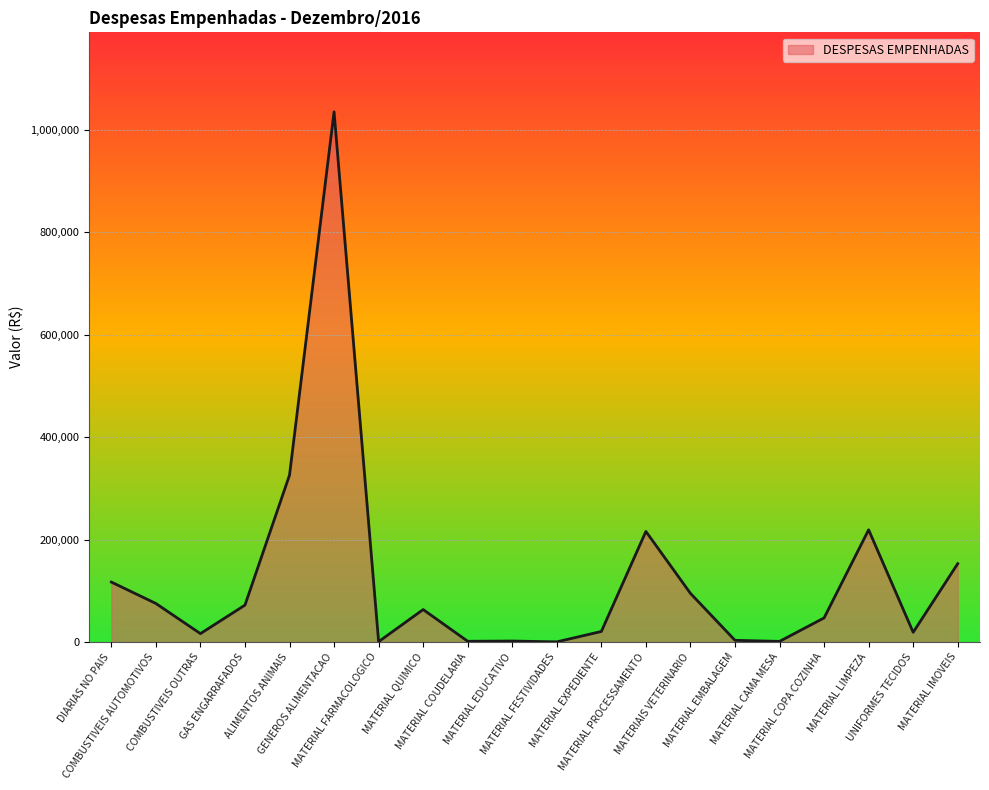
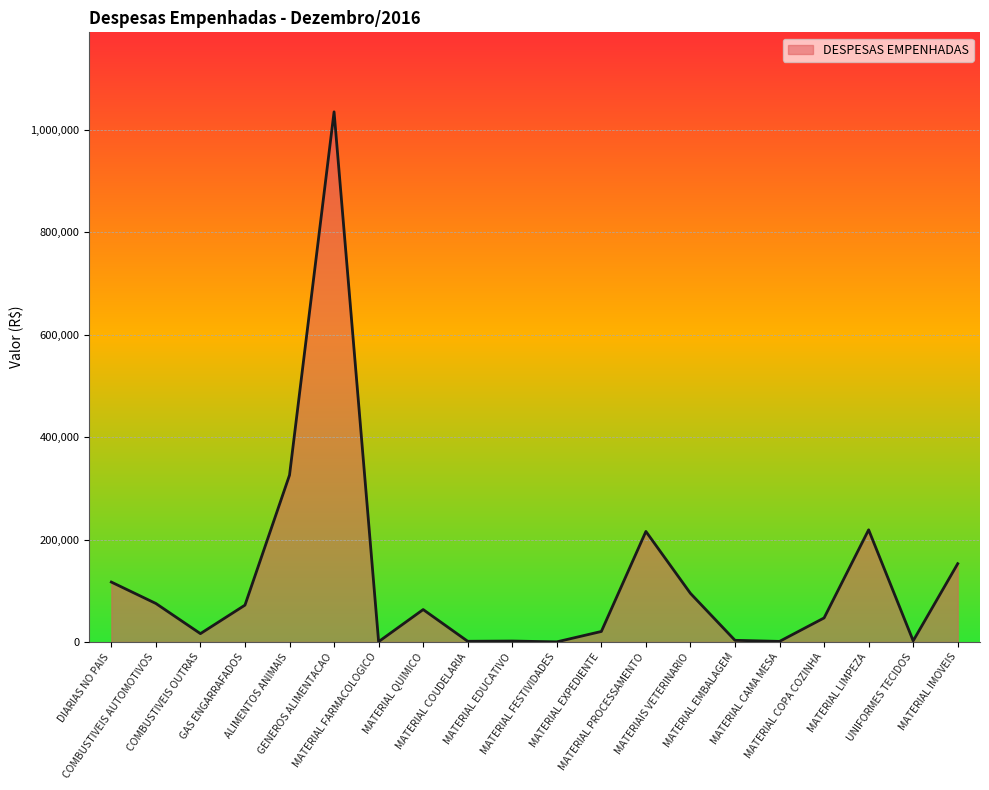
  {
    "DIARIAS NO PAIS": "120,000",
    "COMBUSTIVEIS AUTOMOTIVOS": "80,000",
    "COMBUSTIVEIS OUTRAS": "20,000",
    "GAS ENGARRAFADOS": "70,000",
    "ALIMENTOS ANIMAIS": "330,000",
    "GENEROS ALIMENTACAO": "1,040,000",
    "MATERIAL FARMACOLOGICO": "0",
    "MATERIAL QUIMICO": "60,000",
    "MATERIAL COUDELARIA": "0",
    "MATERIAL EDUCATIVO": "0",
    "MATERIAL FESTIVIDADES": "0",
    "MATERIAL EXPEDIENTE": "20,000",
    "MATERIAL PROCESSAMENTO": "220,000",
    "MATERIAIS VETERINARIO": "90,000",
    "MATERIAL EMBALAGEM": "0",
    "MATERIAL CAMA MESA": "0",
    "MATERIAL COPA COZINHA": "50,000",
    "MATERIAL LIMPEZA": "220,000",
-   "UNIFORMES TECIDOS": "20,000",
+   "UNIFORMES TECIDOS": "0",
    "MATERIAL IMOVEIS": "150,000"
  }
